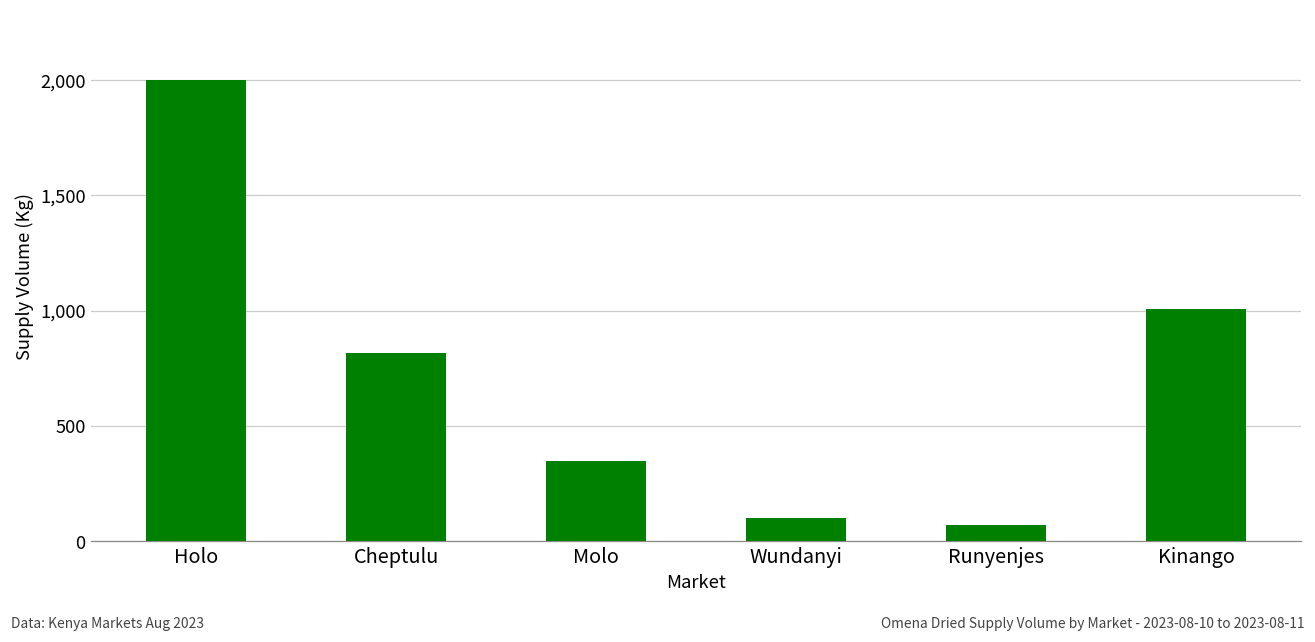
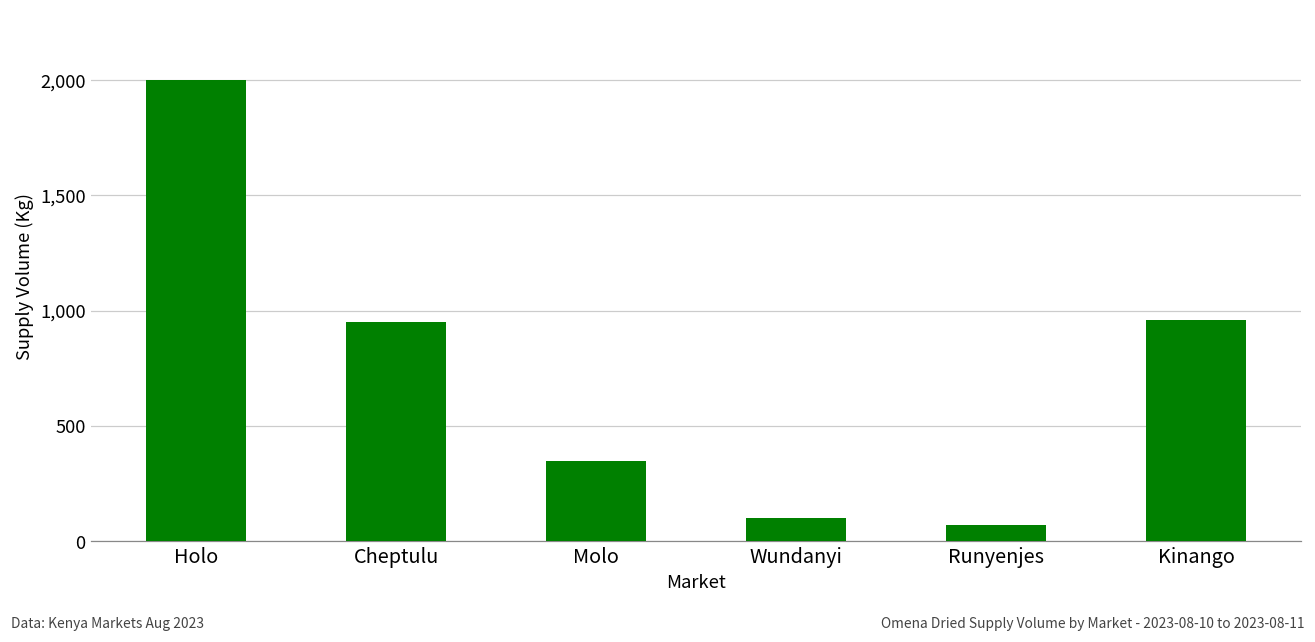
  {
    "Holo": "2,000",
-   "Cheptulu": "820",
+   "Cheptulu": "950",
    "Molo": "350",
    "Wundanyi": "100",
    "Runyenjes": "70",
-   "Kinango": "1,010"
+   "Kinango": "960"
  }
